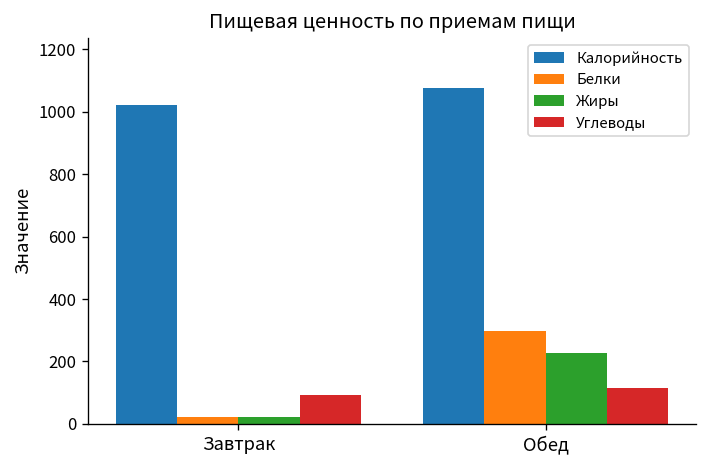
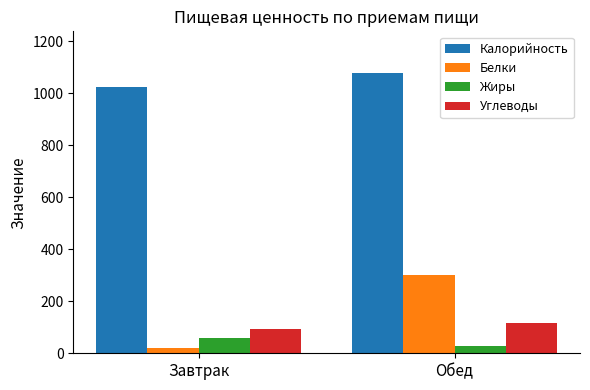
  {
    "Калорийность": {
      "Завтрак": 1020,
      "Обед": 1080
    },
    "Белки": {
      "Завтрак": 20,
      "Обед": 300
    },
    "Жиры": {
-     "Завтрак": 20,
-     "Обед": 230
+     "Завтрак": 60,
+     "Обед": 30
    },
    "Углеводы": {
      "Завтрак": 90,
      "Обед": 120
    }
  }
